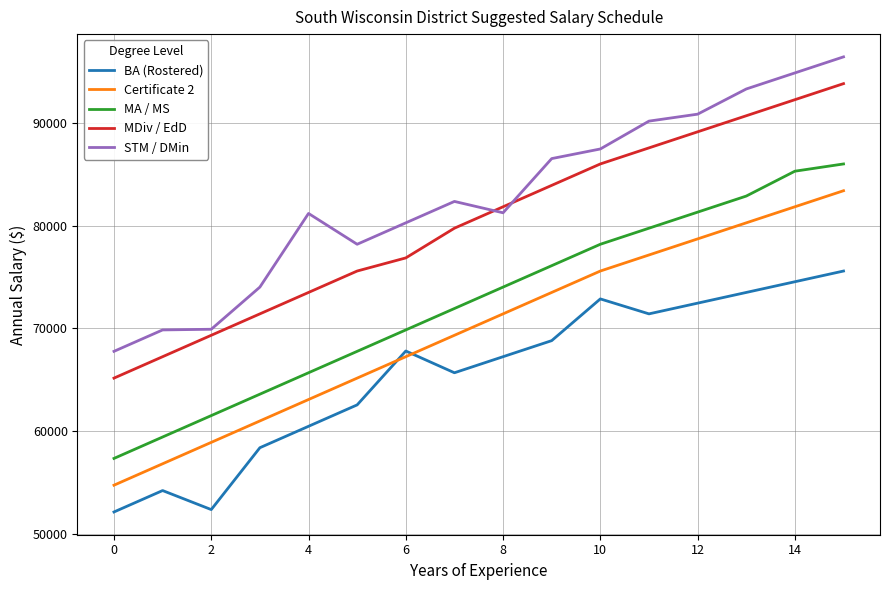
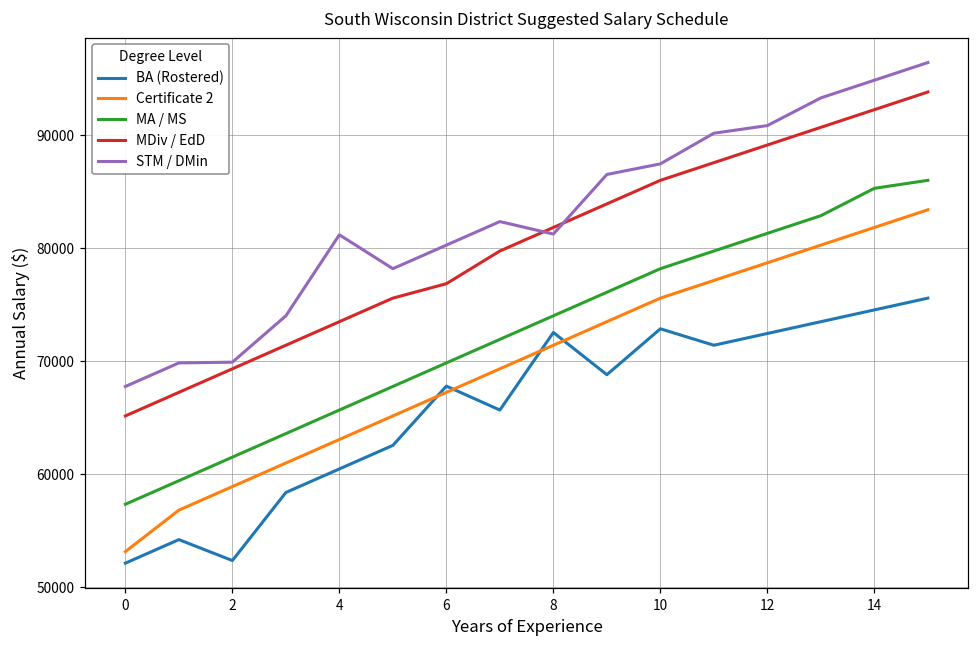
  {
    "BA (Rostered)": {
      "0": 52100,
      "2": 52400,
      "4": 60500,
      "6": 67800,
-     "8": 67200,
+     "8": 72500,
      "10": 72900,
      "12": 72500,
      "14": 74500
    },
    "Certificate 2": {
-     "0": 54700,
+     "0": 53100,
      "2": 58900,
      "4": 63100,
      "6": 67200,
      "8": 71400,
      "10": 75600,
      "12": 78700,
      "14": 81800
    },
    "MA / MS": {
      "0": 57300,
      "2": 61500,
      "4": 65700,
      "6": 69900,
      "8": 74000,
      "10": 78200,
      "12": 81300,
      "14": 85300
    },
    "MDiv / EdD": {
      "0": 65200,
      "2": 69300,
      "4": 73500,
      "6": 76900,
      "8": 81800,
      "10": 86000,
      "12": 89100,
      "14": 92300
    },
    "STM / DMin": {
      "0": 67800,
      "2": 69900,
      "4": 81200,
      "6": 80300,
      "8": 81300,
      "10": 87500,
      "12": 90900,
      "14": 94900
    }
  }
